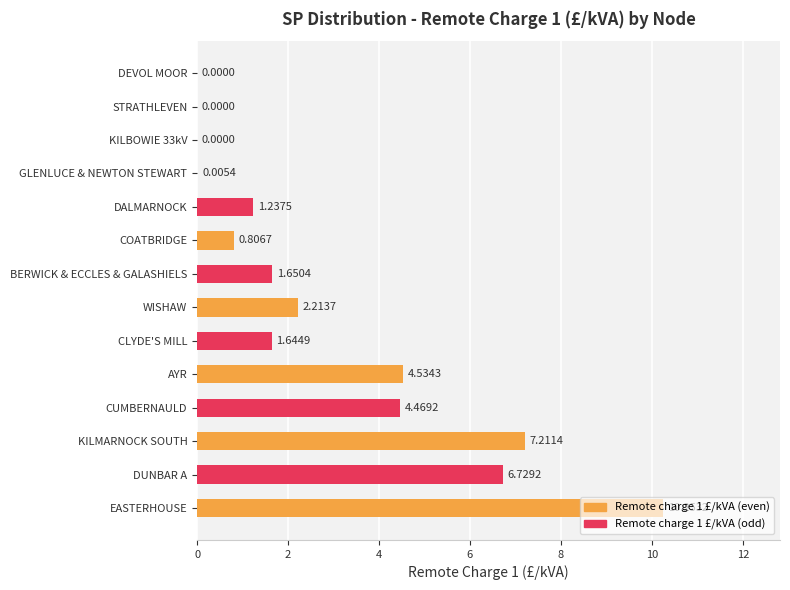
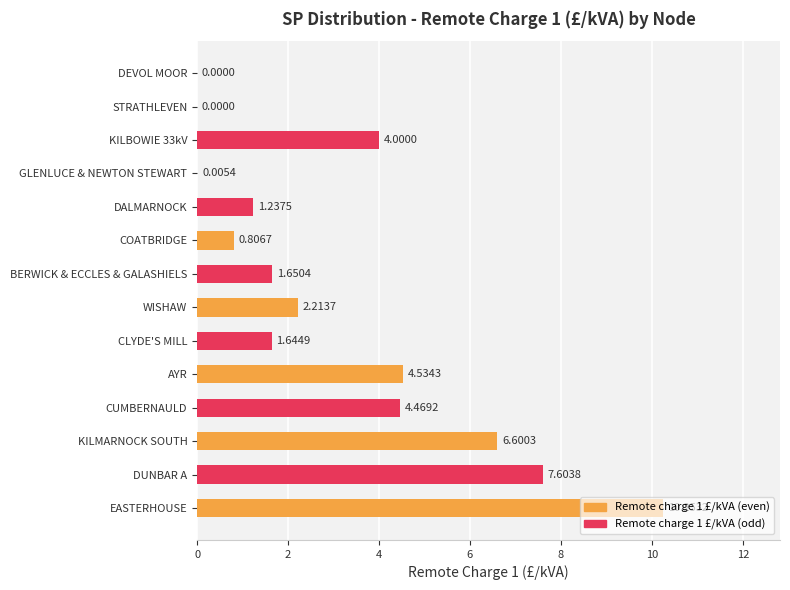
  {
    "DEVOL MOOR": 0.0000,
    "STRATHLEVEN": 0.0000,
-   "KILBOWIE 33kV": 0.0000,
+   "KILBOWIE 33kV": 4.0000,
    "GLENLUCE & NEWTON STEWART": 0.0054,
    "DALMARNOCK": 1.2375,
    "COATBRIDGE": 0.8067,
    "BERWICK & ECCLES & GALASHIELS": 1.6504,
    "WISHAW": 2.2137,
    "CLYDE'S MILL": 1.6449,
    "AYR": 4.5343,
    "CUMBERNAULD": 4.4692,
-   "KILMARNOCK SOUTH": 7.2114,
-   "DUNBAR A": 6.7292
+   "KILMARNOCK SOUTH": 6.6003,
+   "DUNBAR A": 7.6038
  }
